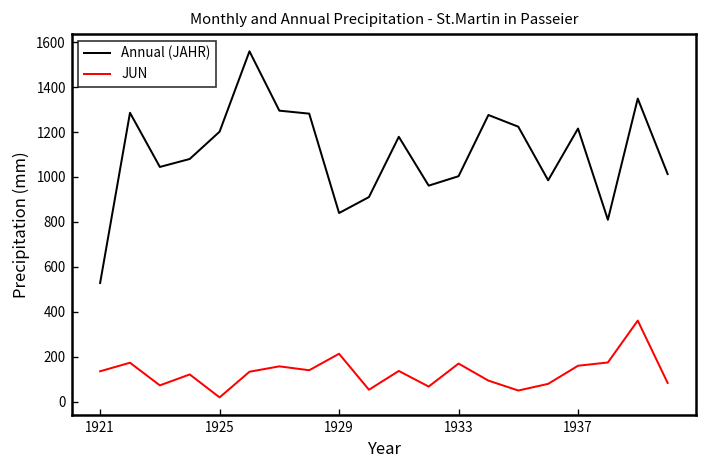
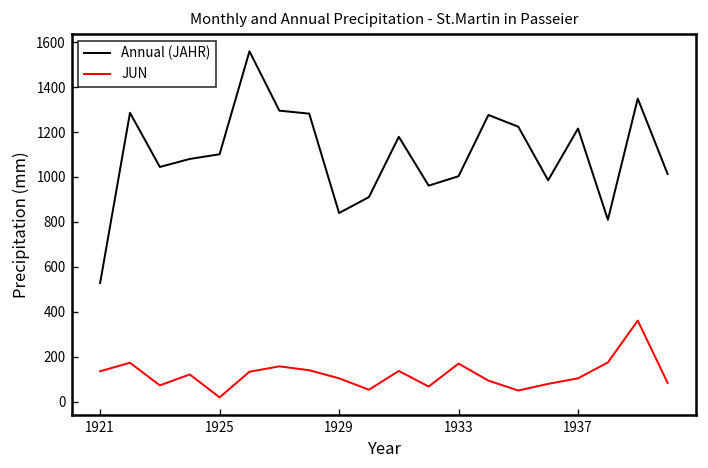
  {
    "Annual (JAHR)": {
      "1921": 530,
-     "1925": 1200,
+     "1925": 1100,
      "1929": 840,
      "1933": 1000,
      "1937": 1220
    },
    "JUN": {
      "1921": 140,
      "1925": 20,
-     "1929": 210,
+     "1929": 100,
      "1933": 170,
-     "1937": 160
+     "1937": 100
    }
  }
